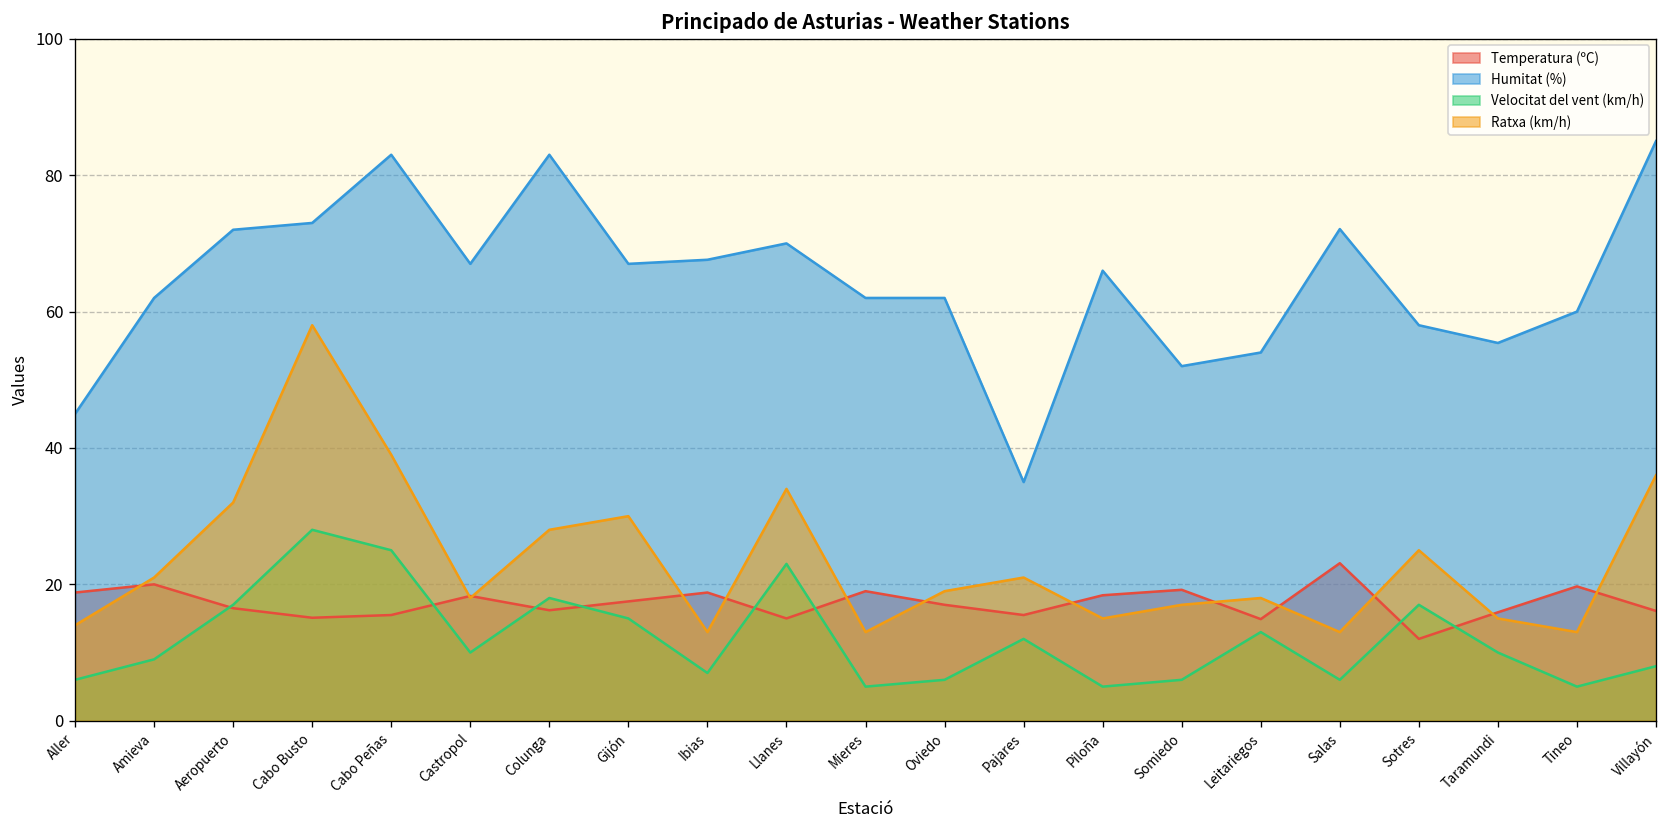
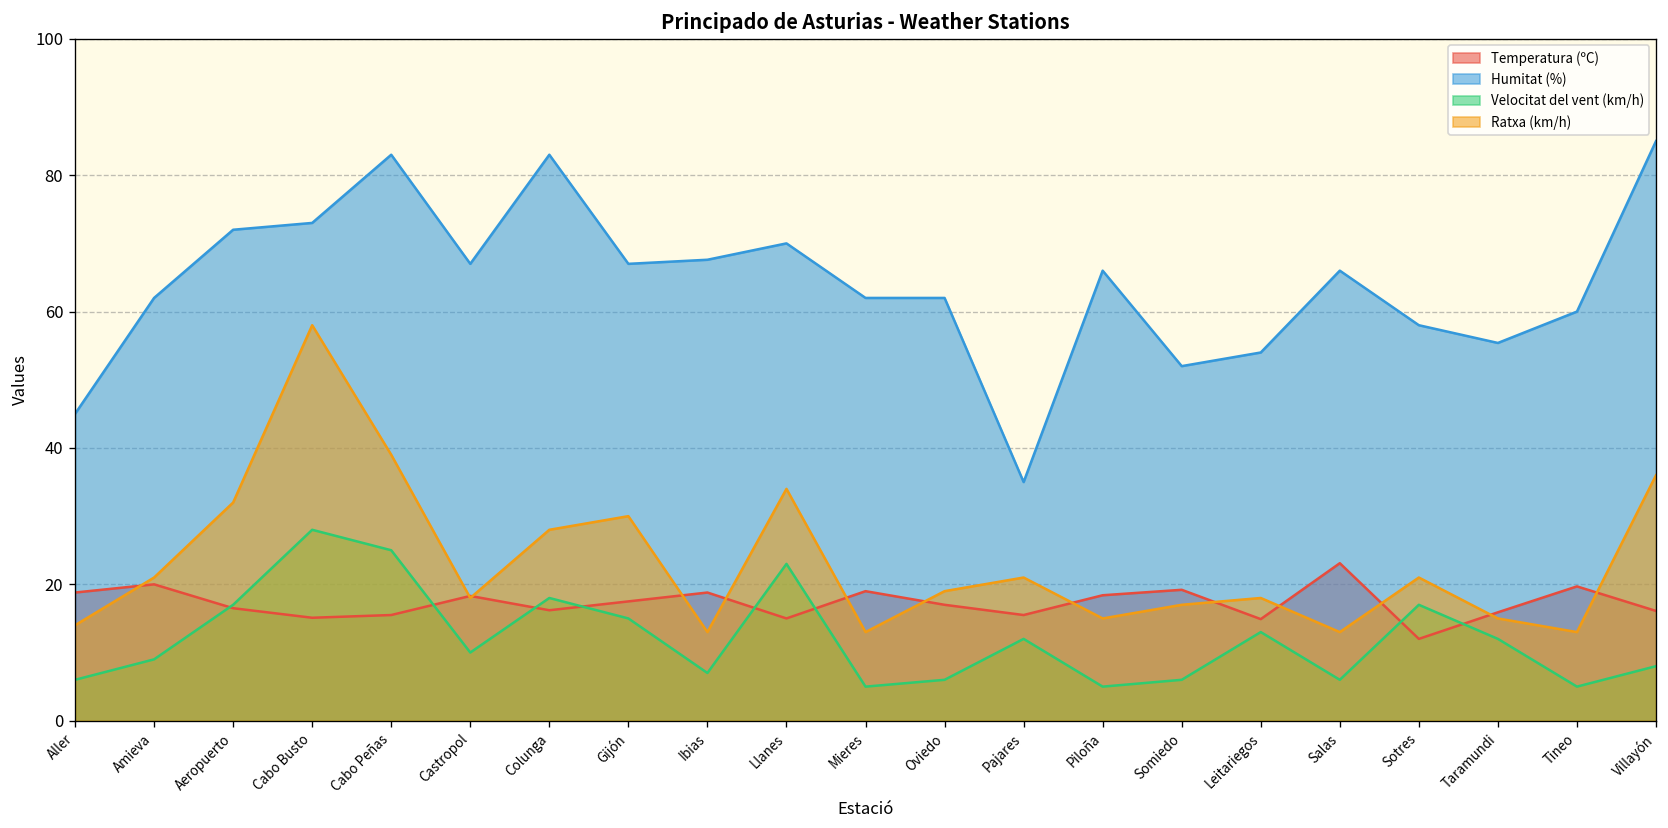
  {
    "Temperatura (ºC)": {
      "Aller": 19,
      "Amieva": 20,
      "Aeropuerto": 17,
      "Cabo Busto": 15,
      "Cabo Peñas": 16,
      "Colunga": 16,
      "Gijón": 18,
      "Ibias": 19,
      "Llanes": 15,
      "Mieres": 19,
      "Oviedo": 17,
      "Pajares": 16,
      "Piloña": 18,
      "Somiedo": 19,
      "Leitariegos": 15,
      "Salas": 23,
      "Sotres": 12,
      "Taramundi": 16,
      "Tineo": 20,
      "Villayón": 16
    },
    "Humitat (%)": {
      "Aller": 45,
      "Amieva": 62,
      "Aeropuerto": 72,
      "Cabo Busto": 73,
      "Cabo Peñas": 83,
      "Castropol": 67,
      "Colunga": 83,
      "Gijón": 67,
      "Ibias": 68,
      "Llanes": 70,
      "Mieres": 62,
      "Oviedo": 62,
      "Pajares": 35,
      "Piloña": 66,
      "Somiedo": 52,
      "Leitariegos": 54,
-     "Salas": 72,
+     "Salas": 66,
      "Sotres": 58,
      "Taramundi": 55,
      "Tineo": 60,
      "Villayón": 85
    },
    "Velocitat del vent (km/h)": {
      "Aller": 6,
      "Amieva": 9,
      "Aeropuerto": 17,
      "Cabo Busto": 28,
      "Cabo Peñas": 25,
      "Castropol": 10,
      "Colunga": 18,
      "Gijón": 15,
      "Ibias": 7,
      "Llanes": 23,
      "Mieres": 5,
      "Oviedo": 6,
      "Pajares": 12,
      "Piloña": 5,
      "Somiedo": 6,
      "Leitariegos": 13,
      "Salas": 6,
      "Sotres": 17,
-     "Taramundi": 10,
+     "Taramundi": 12,
      "Tineo": 5,
      "Villayón": 8
    },
    "Ratxa (km/h)": {
      "Aller": 14,
      "Amieva": 21,
      "Aeropuerto": 32,
      "Cabo Busto": 58,
      "Cabo Peñas": 39,
      "Colunga": 28,
      "Gijón": 30,
      "Ibias": 13,
      "Llanes": 34,
      "Mieres": 13,
      "Oviedo": 19,
      "Pajares": 21,
      "Piloña": 15,
      "Somiedo": 17,
      "Leitariegos": 18,
      "Salas": 13,
-     "Sotres": 25,
+     "Sotres": 21,
      "Taramundi": 15,
      "Tineo": 13,
      "Villayón": 36
    }
  }
